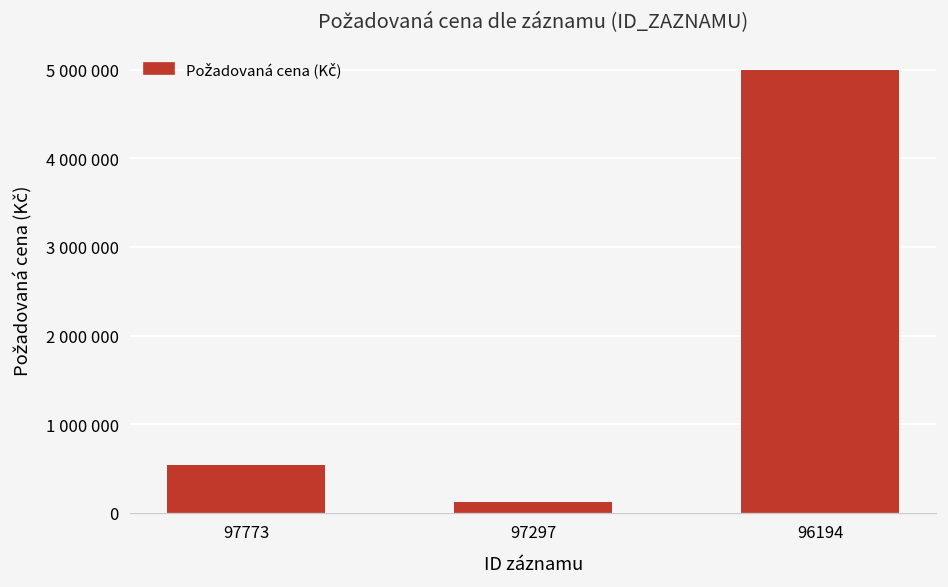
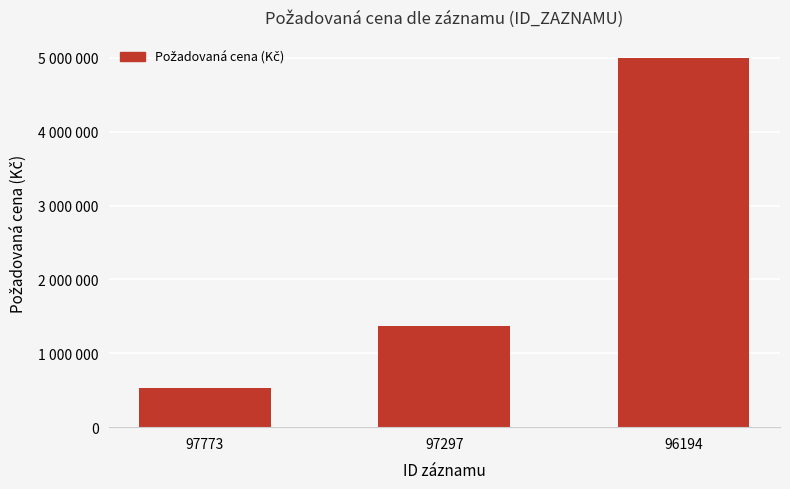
  {
    "97773": 500000,
-   "97297": 100000,
+   "97297": 1400000,
    "96194": 5000000
  }
